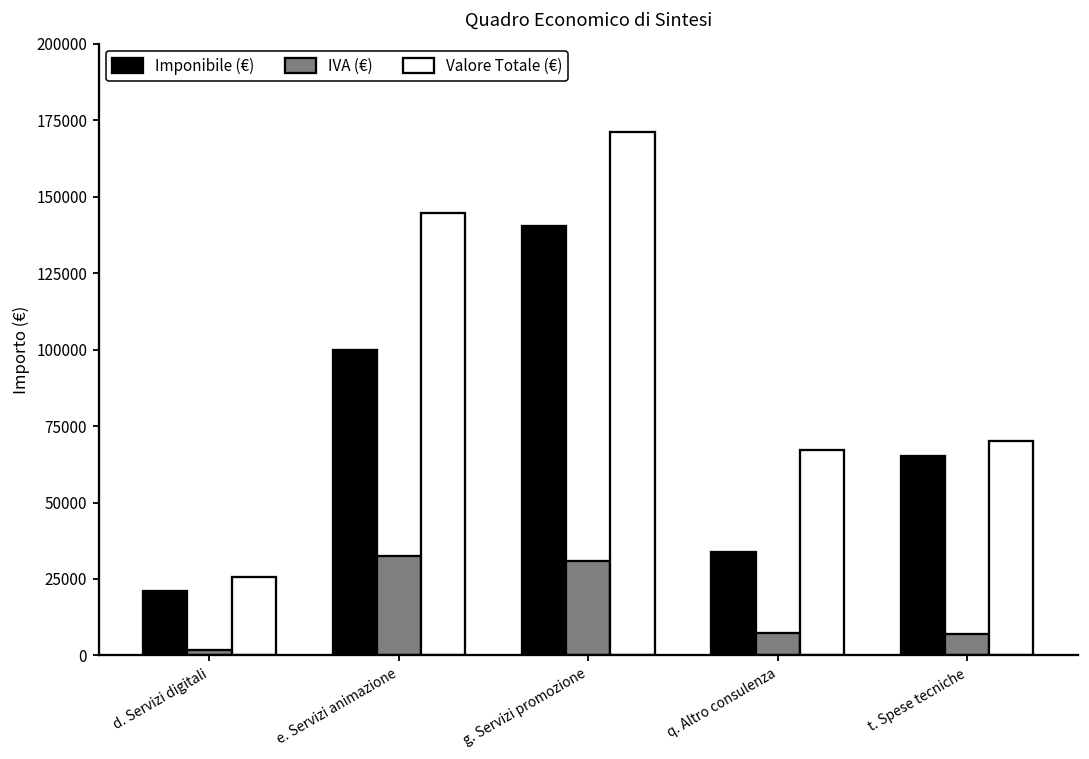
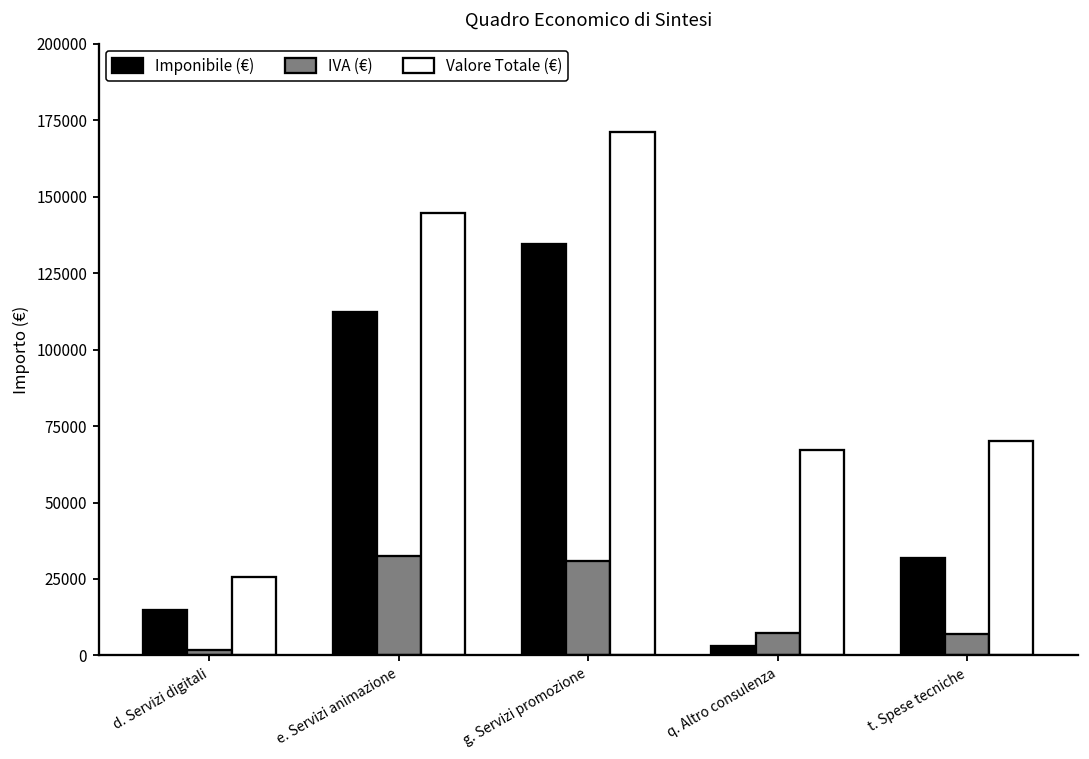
  {
    "Imponibile (€)": {
-     "d. Servizi digitali": 21000,
-     "e. Servizi animazione": 100000,
-     "g. Servizi promozione": 140000,
-     "q. Altro consulenza": 34000,
-     "t. Spese tecniche": 65000
+     "d. Servizi digitali": 15000,
+     "e. Servizi animazione": 112000,
+     "g. Servizi promozione": 134000,
+     "q. Altro consulenza": 3000,
+     "t. Spese tecniche": 32000
    },
    "IVA (€)": {
      "d. Servizi digitali": 2000,
      "e. Servizi animazione": 32000,
      "g. Servizi promozione": 31000,
      "q. Altro consulenza": 7000,
      "t. Spese tecniche": 7000
    },
    "Valore Totale (€)": {
      "d. Servizi digitali": 26000,
      "e. Servizi animazione": 145000,
      "g. Servizi promozione": 171000,
      "q. Altro consulenza": 67000,
      "t. Spese tecniche": 70000
    }
  }
